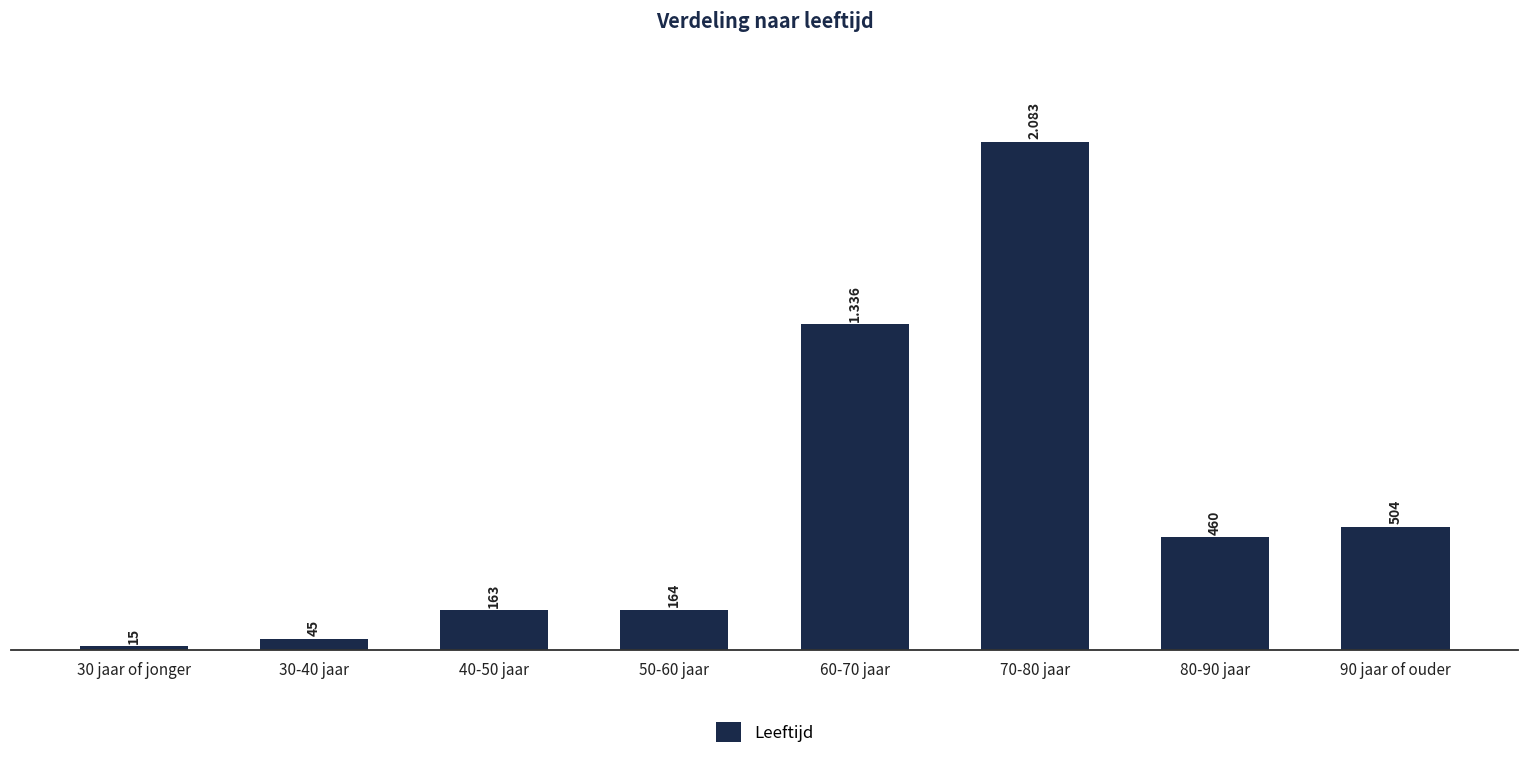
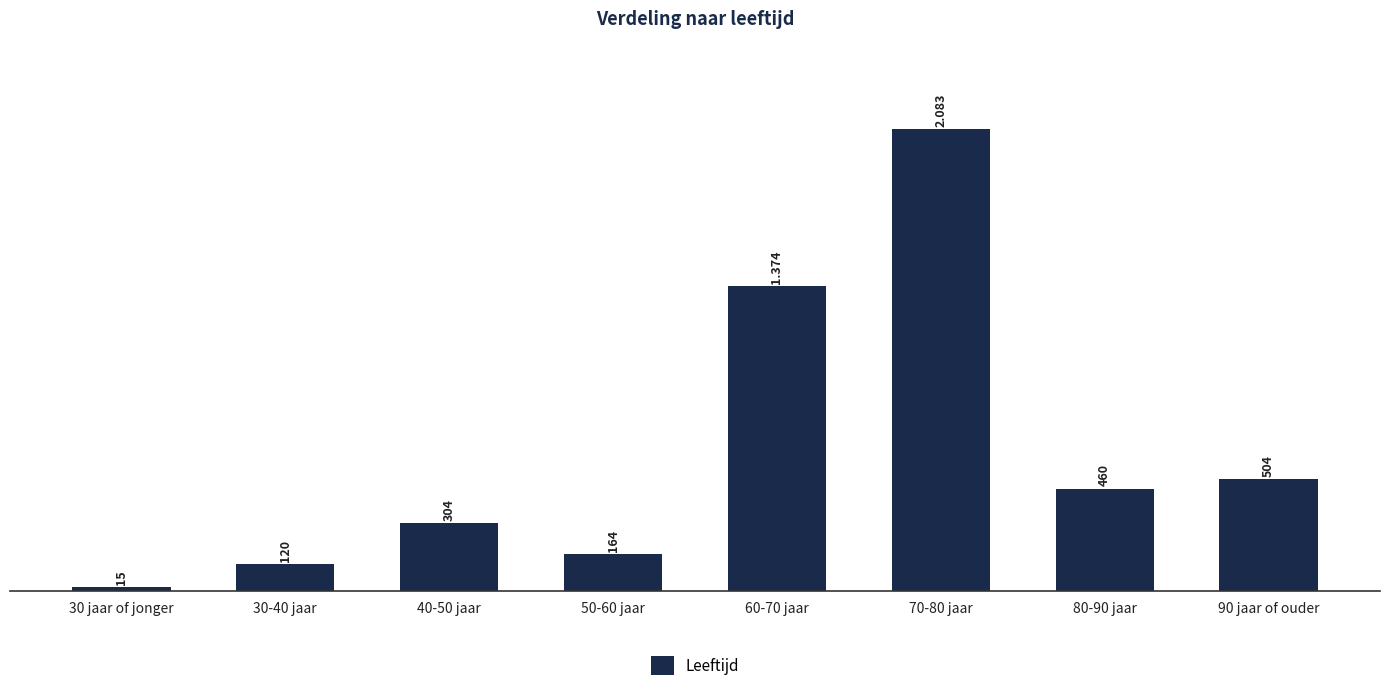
  {
    "30 jaar of jonger": 15,
-   "30-40 jaar": 45,
-   "40-50 jaar": 163,
+   "30-40 jaar": 120,
+   "40-50 jaar": 304,
    "50-60 jaar": 164,
-   "60-70 jaar": 1.336,
+   "60-70 jaar": 1.374,
    "80-90 jaar": 460,
    "90 jaar of ouder": 504
  }
